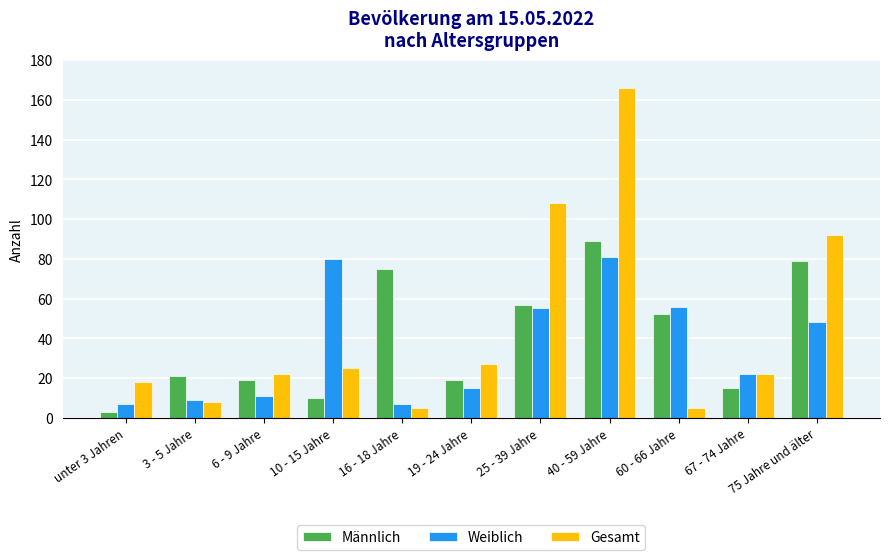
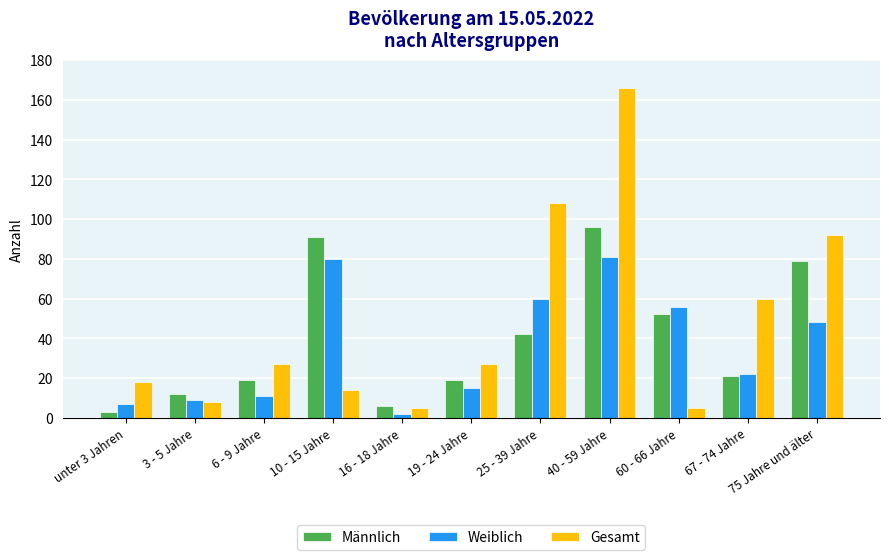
  {
    "Männlich": {
      "unter 3 Jahren": 3,
-     "3 - 5 Jahre": 21,
+     "3 - 5 Jahre": 12,
      "6 - 9 Jahre": 19,
-     "10 - 15 Jahre": 10,
-     "16 - 18 Jahre": 75,
+     "10 - 15 Jahre": 91,
+     "16 - 18 Jahre": 6,
      "19 - 24 Jahre": 19,
-     "25 - 39 Jahre": 57,
-     "40 - 59 Jahre": 89,
+     "25 - 39 Jahre": 42,
+     "40 - 59 Jahre": 96,
      "60 - 66 Jahre": 52,
-     "67 - 74 Jahre": 15,
+     "67 - 74 Jahre": 21,
      "75 Jahre und älter": 79
    },
    "Weiblich": {
      "unter 3 Jahren": 7,
      "3 - 5 Jahre": 9,
      "6 - 9 Jahre": 11,
      "10 - 15 Jahre": 80,
-     "16 - 18 Jahre": 7,
+     "16 - 18 Jahre": 2,
      "19 - 24 Jahre": 15,
-     "25 - 39 Jahre": 55,
+     "25 - 39 Jahre": 60,
      "40 - 59 Jahre": 81,
      "60 - 66 Jahre": 56,
      "67 - 74 Jahre": 22,
      "75 Jahre und älter": 48
    },
    "Gesamt": {
      "unter 3 Jahren": 18,
      "3 - 5 Jahre": 8,
-     "6 - 9 Jahre": 22,
-     "10 - 15 Jahre": 25,
+     "6 - 9 Jahre": 27,
+     "10 - 15 Jahre": 14,
      "16 - 18 Jahre": 5,
      "19 - 24 Jahre": 27,
      "25 - 39 Jahre": 108,
      "40 - 59 Jahre": 166,
      "60 - 66 Jahre": 5,
-     "67 - 74 Jahre": 22,
+     "67 - 74 Jahre": 60,
      "75 Jahre und älter": 92
    }
  }
